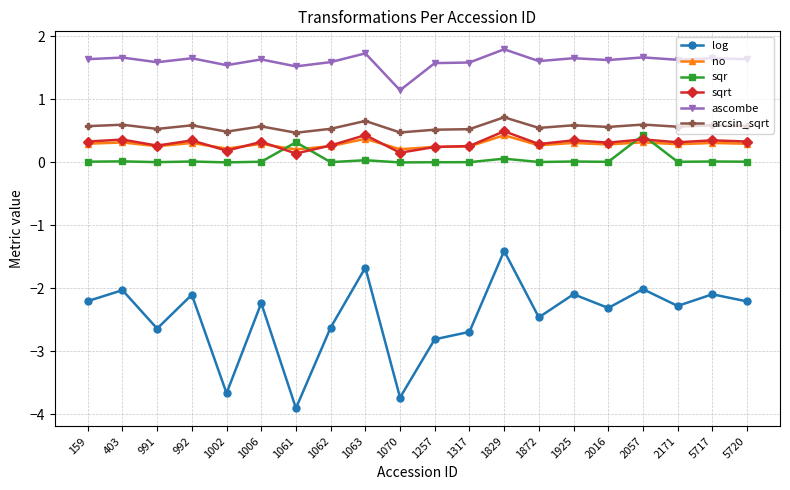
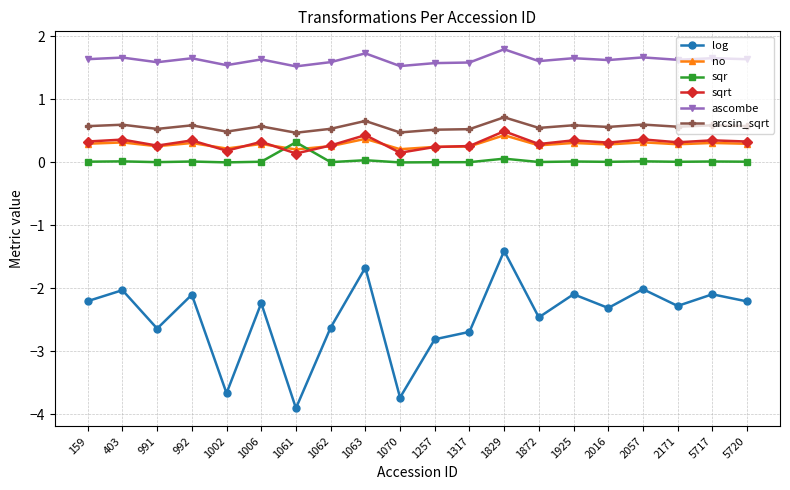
  {
    "log": {
      "159": -2.2,
      "403": -2.0,
      "991": -2.6,
      "992": -2.1,
      "1002": -3.7,
      "1006": -2.2,
      "1061": -3.9,
      "1062": -2.6,
      "1063": -1.7,
      "1070": -3.7,
      "1257": -2.8,
      "1317": -2.7,
      "1829": -1.4,
      "1872": -2.5,
      "1925": -2.1,
      "2016": -2.3,
      "2057": -2.0,
      "2171": -2.3,
      "5717": -2.1,
      "5720": -2.2
    },
    "no": {
      "403": 0.3,
      "992": 0.3,
      "1061": 0.2,
      "1063": 0.4,
      "1070": 0.2,
      "1829": 0.4,
      "1925": 0.3,
      "2057": 0.3,
      "5717": 0.3
    },
    "sqr": {
      "159": 0.0,
      "403": 0.0,
      "991": 0.0,
      "992": 0.0,
      "1002": 0.0,
      "1006": 0.0,
      "1061": 0.3,
      "1062": 0.0,
      "1063": 0.0,
      "1070": 0.0,
      "1257": 0.0,
      "1317": 0.0,
      "1829": 0.1,
      "1872": 0.0,
      "1925": 0.0,
      "2016": 0.0,
-     "2057": 0.4,
+     "2057": 0.0,
      "2171": 0.0,
      "5717": 0.0,
      "5720": 0.0
    },
    "sqrt": {
      "403": 0.4,
      "992": 0.4,
      "1061": 0.1,
      "1063": 0.4,
      "1070": 0.2,
      "1829": 0.5,
      "1925": 0.4,
      "2057": 0.4,
      "5717": 0.4
    },
    "ascombe": {
      "159": 1.6,
      "403": 1.7,
      "991": 1.6,
      "992": 1.7,
      "1002": 1.5,
      "1006": 1.6,
      "1061": 1.5,
      "1062": 1.6,
      "1063": 1.7,
-     "1070": 1.1,
+     "1070": 1.5,
      "1257": 1.6,
      "1317": 1.6,
      "1829": 1.8,
      "1872": 1.6,
      "1925": 1.7,
      "2016": 1.6,
      "2057": 1.7
    },
    "arcsin_sqrt": {
      "159": 0.6,
      "403": 0.6,
      "991": 0.5,
      "992": 0.6,
      "1002": 0.5,
      "1006": 0.6,
      "1061": 0.5,
      "1062": 0.5,
      "1063": 0.7,
      "1070": 0.5,
      "1257": 0.5,
      "1317": 0.5,
      "1829": 0.7,
      "1872": 0.5,
      "1925": 0.6,
      "2016": 0.6,
      "2057": 0.6
    }
  }
